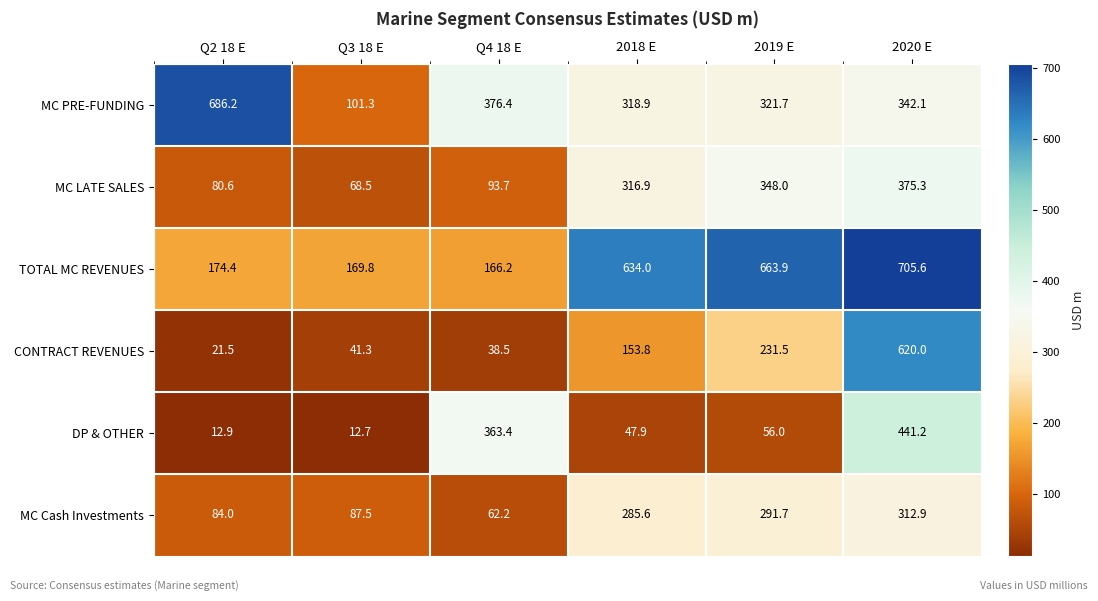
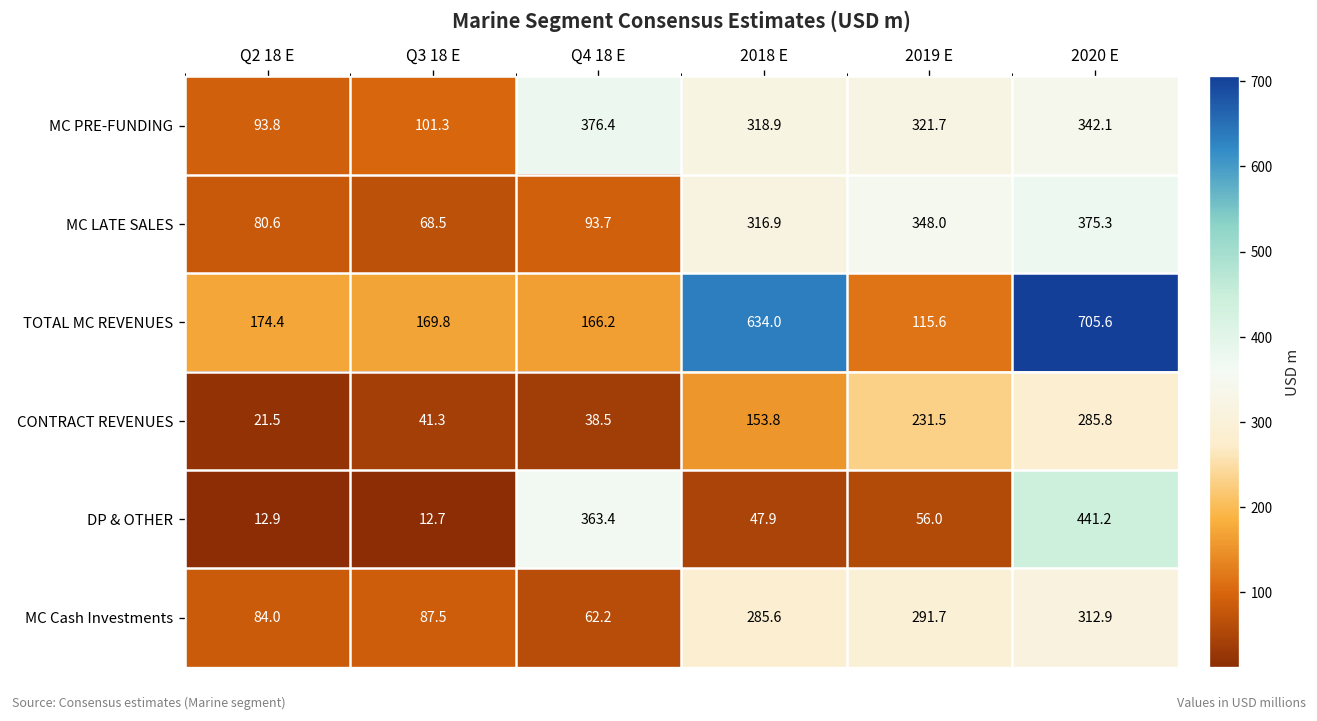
  {
    "MC PRE-FUNDING": {
-     "Q2 18 E": 686.2,
+     "Q2 18 E": 93.8,
      "Q3 18 E": 101.3,
      "Q4 18 E": 376.4,
      "2018 E": 318.9,
      "2019 E": 321.7,
      "2020 E": 342.1
    },
    "MC LATE SALES": {
      "Q2 18 E": 80.6,
      "Q3 18 E": 68.5,
      "Q4 18 E": 93.7,
      "2018 E": 316.9,
      "2019 E": 348.0,
      "2020 E": 375.3
    },
    "TOTAL MC REVENUES": {
      "Q2 18 E": 174.4,
      "Q3 18 E": 169.8,
      "Q4 18 E": 166.2,
      "2018 E": 634.0,
-     "2019 E": 663.9,
+     "2019 E": 115.6,
      "2020 E": 705.6
    },
    "CONTRACT REVENUES": {
      "Q2 18 E": 21.5,
      "Q3 18 E": 41.3,
      "Q4 18 E": 38.5,
      "2018 E": 153.8,
      "2019 E": 231.5,
-     "2020 E": 620.0
+     "2020 E": 285.8
    },
    "DP & OTHER": {
      "Q2 18 E": 12.9,
      "Q3 18 E": 12.7,
      "Q4 18 E": 363.4,
      "2018 E": 47.9,
      "2019 E": 56.0,
      "2020 E": 441.2
    },
    "MC Cash Investments": {
      "Q2 18 E": 84.0,
      "Q3 18 E": 87.5,
      "Q4 18 E": 62.2,
      "2018 E": 285.6,
      "2019 E": 291.7,
      "2020 E": 312.9
    }
  }
